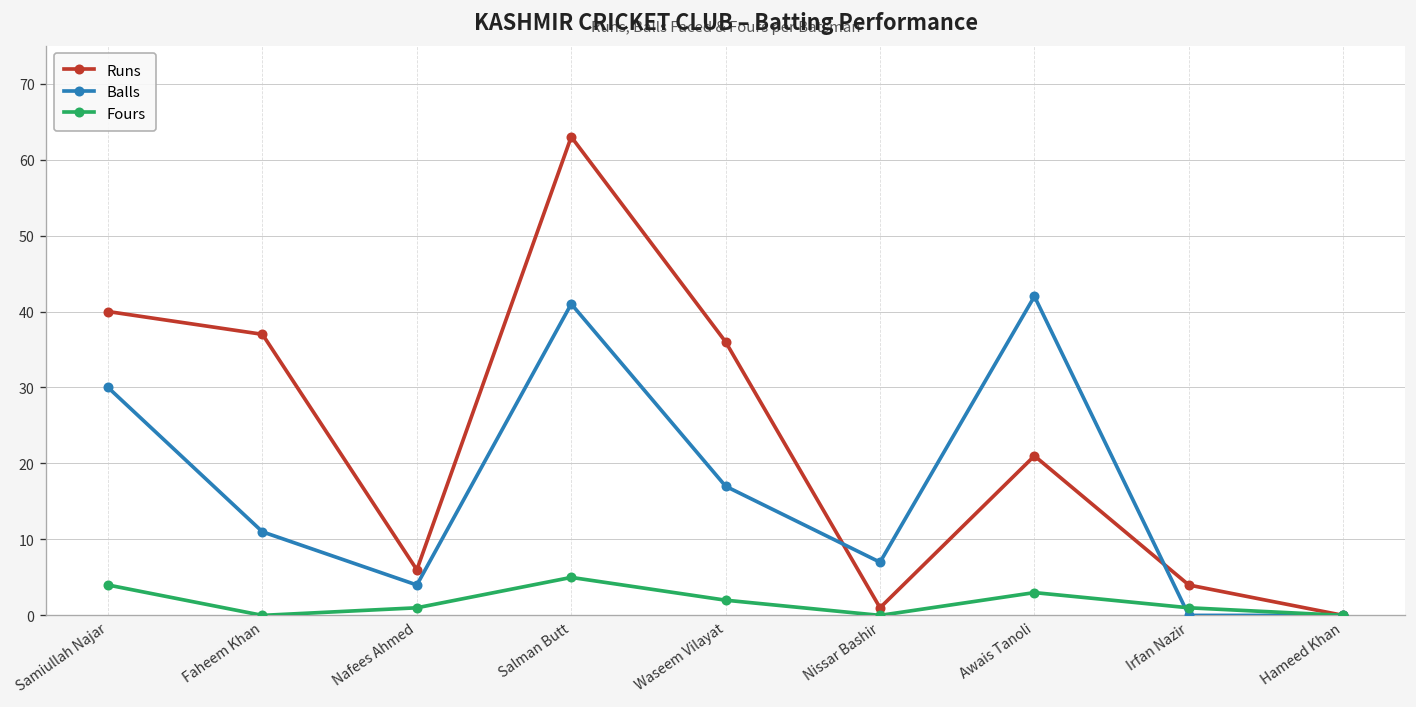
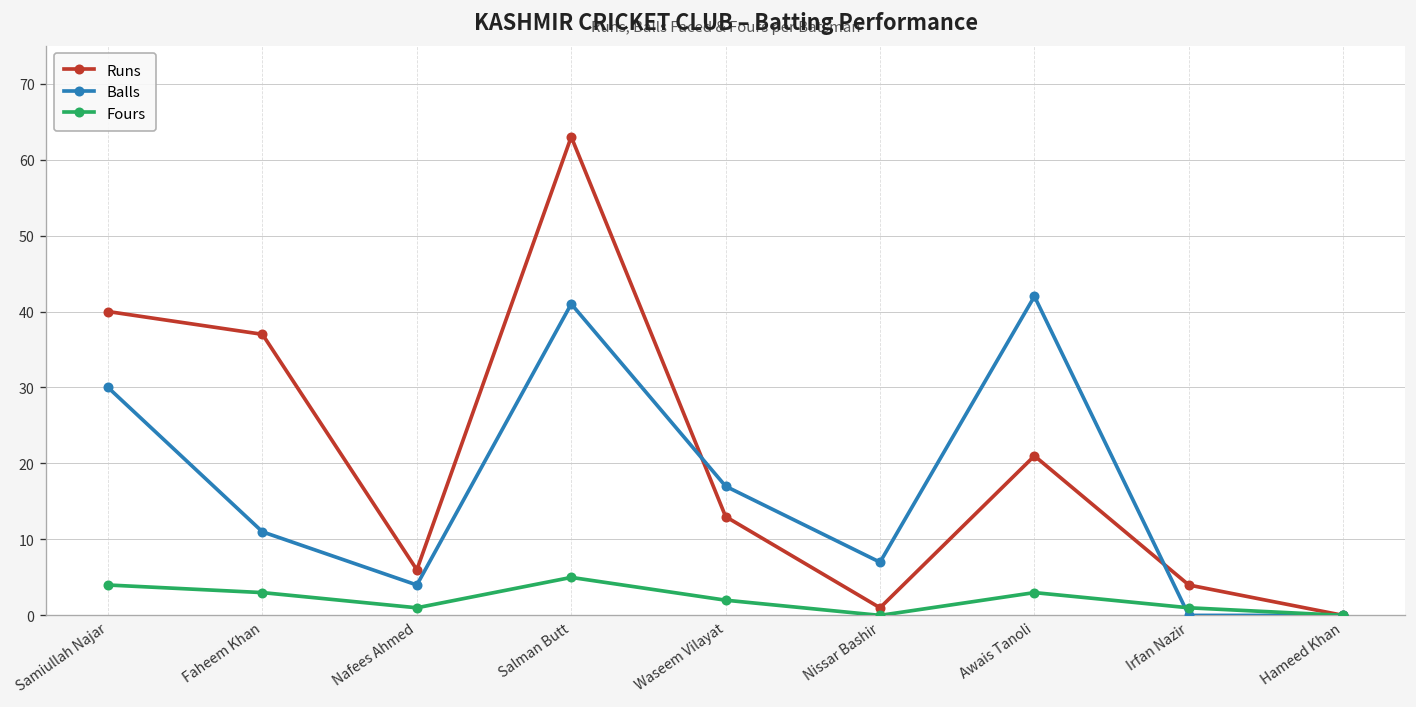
  {
    "Runs": {
      "Samiullah Najar": 40,
      "Faheem Khan": 37,
      "Nafees Ahmed": 6,
      "Salman Butt": 63,
-     "Waseem Vilayat": 36,
+     "Waseem Vilayat": 13,
      "Nissar Bashir": 1,
      "Awais Tanoli": 21,
      "Irfan Nazir": 4
    },
    "Balls": {
      "Samiullah Najar": 30,
      "Faheem Khan": 11,
      "Nafees Ahmed": 4,
      "Salman Butt": 41,
      "Waseem Vilayat": 17,
      "Nissar Bashir": 7,
      "Awais Tanoli": 42,
      "Irfan Nazir": 0
    },
    "Fours": {
      "Samiullah Najar": 4,
-     "Faheem Khan": 0,
+     "Faheem Khan": 3,
      "Nafees Ahmed": 1,
      "Salman Butt": 5,
      "Waseem Vilayat": 2,
      "Nissar Bashir": 0,
      "Awais Tanoli": 3,
      "Irfan Nazir": 1
    }
  }
